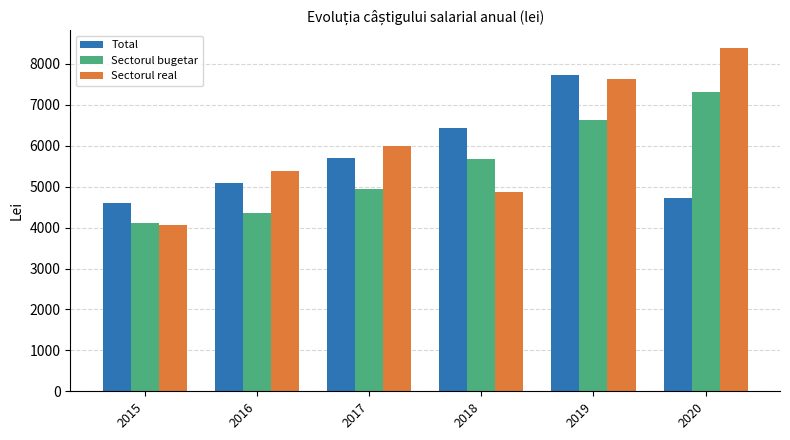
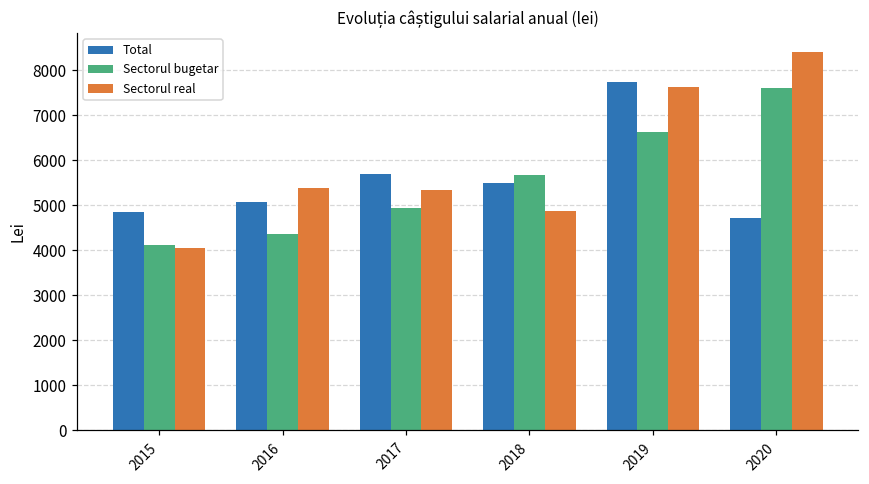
  {
    "Total": {
-     "2015": 4600,
+     "2015": 4900,
      "2016": 5100,
      "2017": 5700,
-     "2018": 6400,
+     "2018": 5500,
      "2019": 7700,
      "2020": 4700
    },
    "Sectorul bugetar": {
      "2015": 4100,
      "2016": 4400,
      "2017": 5000,
      "2018": 5700,
      "2019": 6600,
-     "2020": 7300
+     "2020": 7600
    },
    "Sectorul real": {
      "2015": 4100,
      "2016": 5400,
-     "2017": 6000,
+     "2017": 5300,
      "2018": 4900,
      "2019": 7600,
      "2020": 8400
    }
  }
